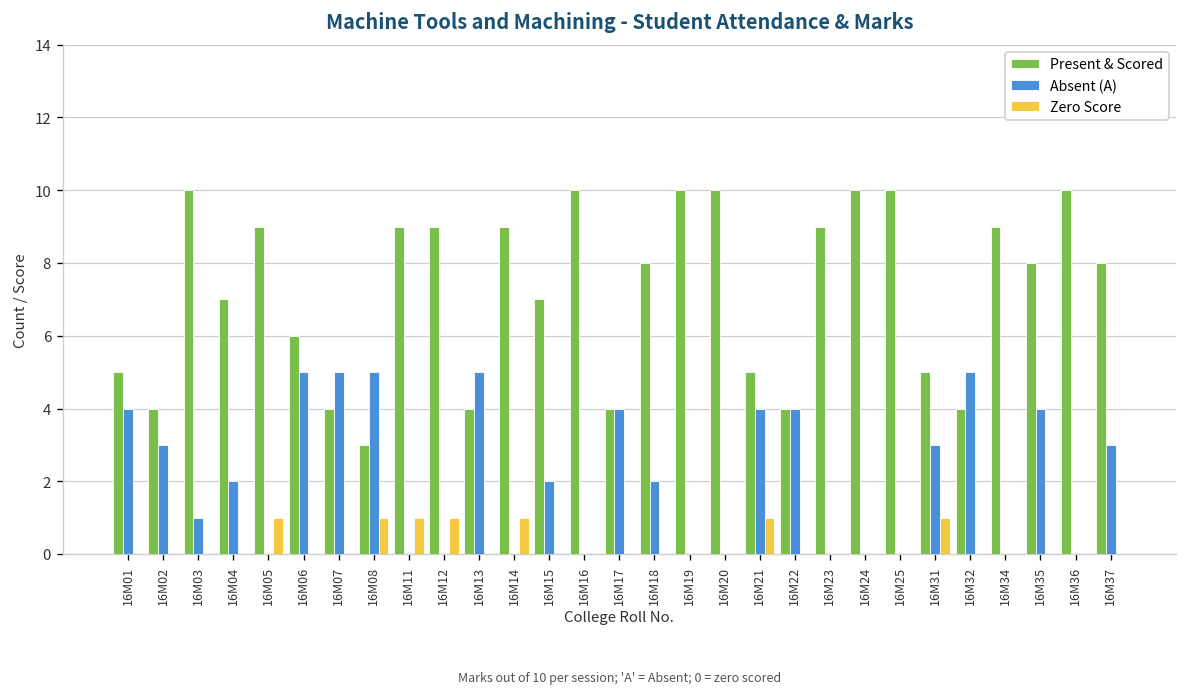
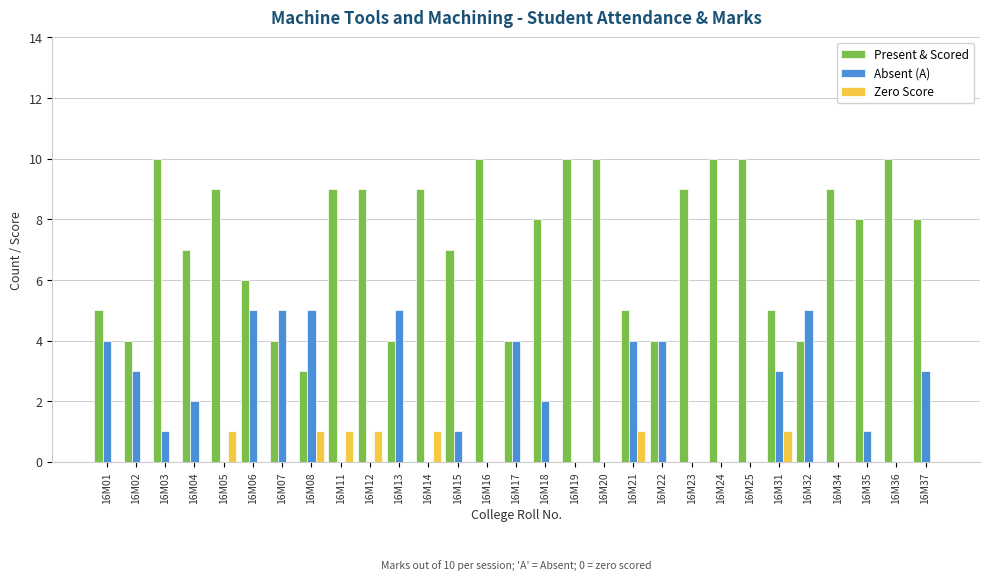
  {
    "Present & Scored": {
      "16M01": 5,
      "16M02": 4,
      "16M03": 10,
      "16M04": 7,
      "16M05": 9,
      "16M06": 6,
      "16M07": 4,
      "16M08": 3,
      "16M11": 9,
      "16M12": 9,
      "16M13": 4,
      "16M14": 9,
      "16M15": 7,
      "16M16": 10,
      "16M17": 4,
      "16M18": 8,
      "16M19": 10,
      "16M20": 10,
      "16M21": 5,
      "16M22": 4,
      "16M23": 9,
      "16M24": 10,
      "16M25": 10,
      "16M31": 5,
      "16M32": 4,
      "16M34": 9,
      "16M35": 8,
      "16M36": 10,
      "16M37": 8
    },
    "Absent (A)": {
      "16M01": 4,
      "16M02": 3,
      "16M03": 1,
      "16M04": 2,
      "16M05": 0,
      "16M06": 5,
      "16M07": 5,
      "16M08": 5,
      "16M11": 0,
      "16M12": 0,
      "16M13": 5,
      "16M14": 0,
-     "16M15": 2,
+     "16M15": 1,
      "16M16": 0,
      "16M17": 4,
      "16M18": 2,
      "16M19": 0,
      "16M20": 0,
      "16M21": 4,
      "16M22": 4,
      "16M23": 0,
      "16M24": 0,
      "16M25": 0,
      "16M31": 3,
      "16M32": 5,
      "16M34": 0,
-     "16M35": 4,
+     "16M35": 1,
      "16M36": 0,
      "16M37": 3
    },
    "Zero Score": {
      "16M01": 0,
      "16M02": 0,
      "16M03": 0,
      "16M04": 0,
      "16M05": 1,
      "16M06": 0,
      "16M07": 0,
      "16M08": 1,
      "16M11": 1,
      "16M12": 1,
      "16M13": 0,
      "16M14": 1,
      "16M15": 0,
      "16M16": 0,
      "16M17": 0,
      "16M18": 0,
      "16M19": 0,
      "16M20": 0,
      "16M21": 1,
      "16M22": 0,
      "16M23": 0,
      "16M24": 0,
      "16M25": 0,
      "16M31": 1,
      "16M32": 0,
      "16M34": 0,
      "16M35": 0,
      "16M36": 0,
      "16M37": 0
    }
  }
